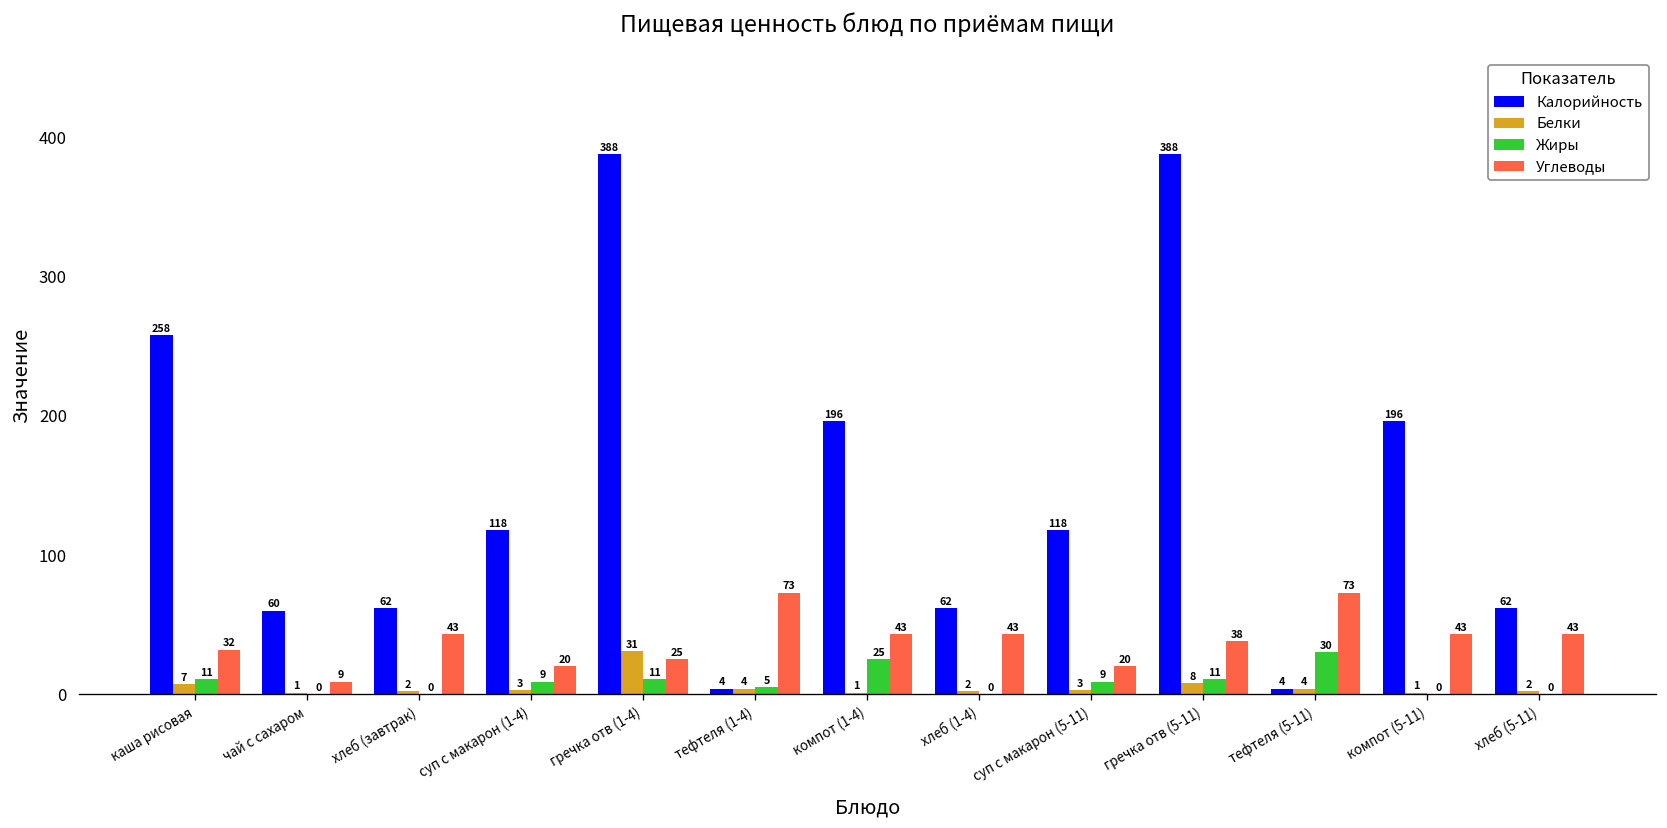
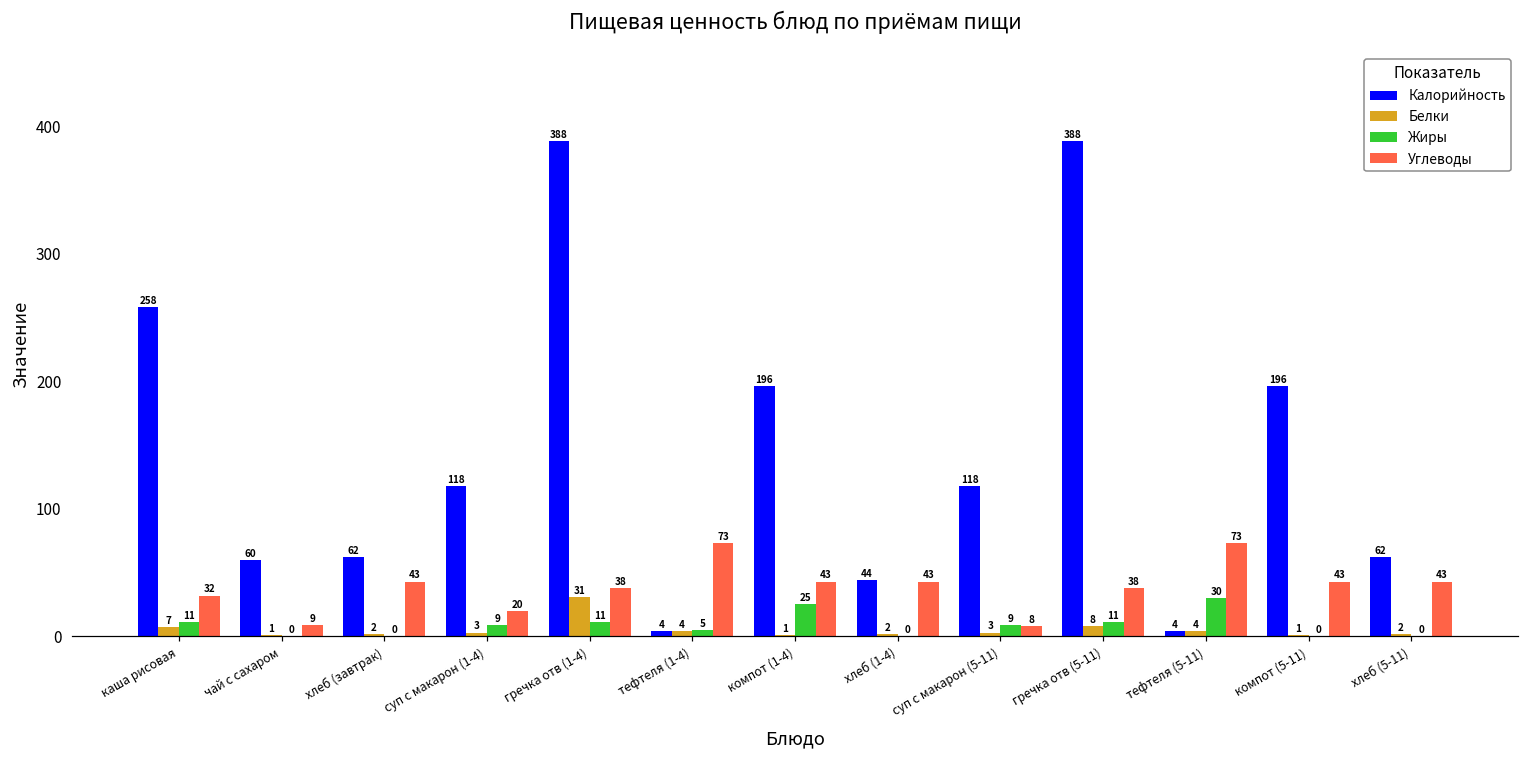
  {
    "Калорийность": {
      "каша рисовая": 258,
      "чай с сахаром": 60,
      "хлеб (завтрак)": 62,
      "суп с макарон (1-4)": 118,
      "гречка отв (1-4)": 388,
      "тефтеля (1-4)": 4,
      "компот (1-4)": 196,
-     "хлеб (1-4)": 62,
+     "хлеб (1-4)": 44,
      "суп с макарон (5-11)": 118,
      "гречка отв (5-11)": 388,
      "тефтеля (5-11)": 4,
      "компот (5-11)": 196,
      "хлеб (5-11)": 62
    },
    "Белки": {
      "каша рисовая": 7,
      "чай с сахаром": 1,
      "хлеб (завтрак)": 2,
      "суп с макарон (1-4)": 3,
      "гречка отв (1-4)": 31,
      "тефтеля (1-4)": 4,
      "компот (1-4)": 1,
      "хлеб (1-4)": 2,
      "суп с макарон (5-11)": 3,
      "гречка отв (5-11)": 8,
      "тефтеля (5-11)": 4,
      "компот (5-11)": 1,
      "хлеб (5-11)": 2
    },
    "Жиры": {
      "каша рисовая": 11,
      "чай с сахаром": 0,
      "хлеб (завтрак)": 0,
      "суп с макарон (1-4)": 9,
      "гречка отв (1-4)": 11,
      "тефтеля (1-4)": 5,
      "компот (1-4)": 25,
      "хлеб (1-4)": 0,
      "суп с макарон (5-11)": 9,
      "гречка отв (5-11)": 11,
      "тефтеля (5-11)": 30,
      "компот (5-11)": 0,
      "хлеб (5-11)": 0
    },
    "Углеводы": {
      "каша рисовая": 32,
      "чай с сахаром": 9,
      "хлеб (завтрак)": 43,
      "суп с макарон (1-4)": 20,
-     "гречка отв (1-4)": 25,
+     "гречка отв (1-4)": 38,
      "тефтеля (1-4)": 73,
      "компот (1-4)": 43,
      "хлеб (1-4)": 43,
-     "суп с макарон (5-11)": 20,
+     "суп с макарон (5-11)": 8,
      "гречка отв (5-11)": 38,
      "тефтеля (5-11)": 73,
      "компот (5-11)": 43,
      "хлеб (5-11)": 43
    }
  }
